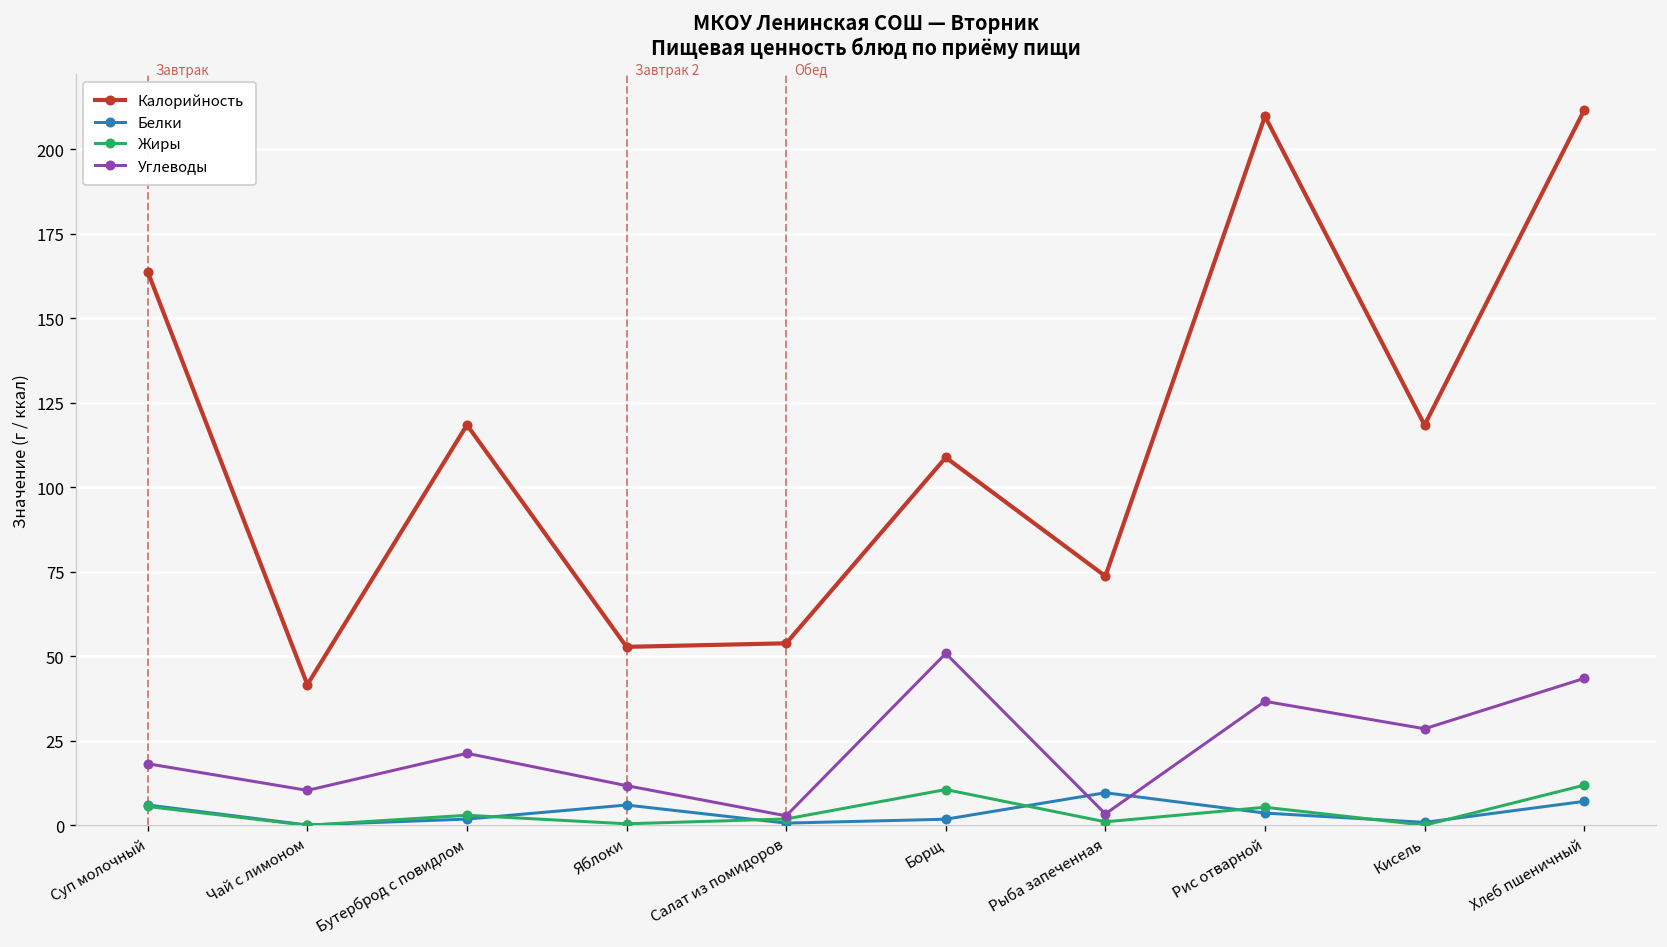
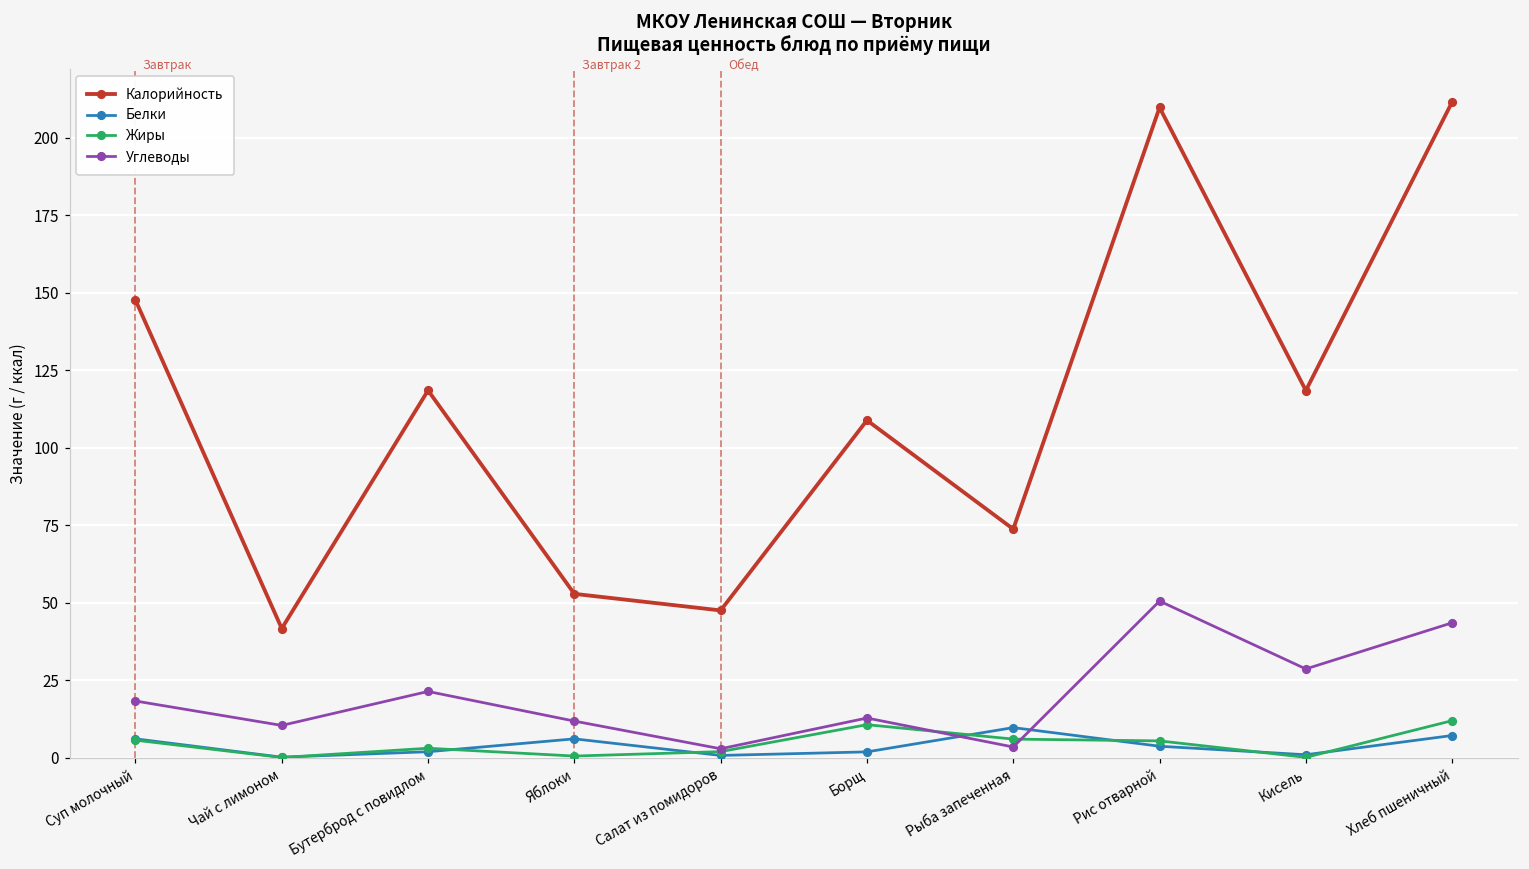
  {
    "Калорийность": {
-     "Суп молочный": 164,
+     "Суп молочный": 148,
      "Чай с лимоном": 42,
      "Бутерброд с повидлом": 118,
      "Яблоки": 53,
-     "Салат из помидоров": 54,
+     "Салат из помидоров": 47,
      "Борщ": 109,
      "Рыба запеченная": 74,
      "Рис отварной": 210,
      "Кисель": 118,
      "Хлеб пшеничный": 212
    },
    "Белки": {
      "Бутерброд с повидлом": 2,
      "Яблоки": 6,
      "Салат из помидоров": 1,
      "Борщ": 2,
      "Рыба запеченная": 10,
      "Рис отварной": 4,
      "Хлеб пшеничный": 7
    },
    "Жиры": {
      "Бутерброд с повидлом": 3,
      "Яблоки": 0,
      "Салат из помидоров": 2,
      "Борщ": 11,
-     "Рыба запеченная": 1,
+     "Рыба запеченная": 6,
      "Рис отварной": 5,
      "Хлеб пшеничный": 12
    },
    "Углеводы": {
      "Суп молочный": 18,
      "Чай с лимоном": 10,
      "Бутерброд с повидлом": 21,
      "Яблоки": 12,
      "Салат из помидоров": 3,
-     "Борщ": 51,
+     "Борщ": 13,
      "Рыба запеченная": 3,
-     "Рис отварной": 37,
+     "Рис отварной": 50,
      "Кисель": 29,
      "Хлеб пшеничный": 43
    }
  }
